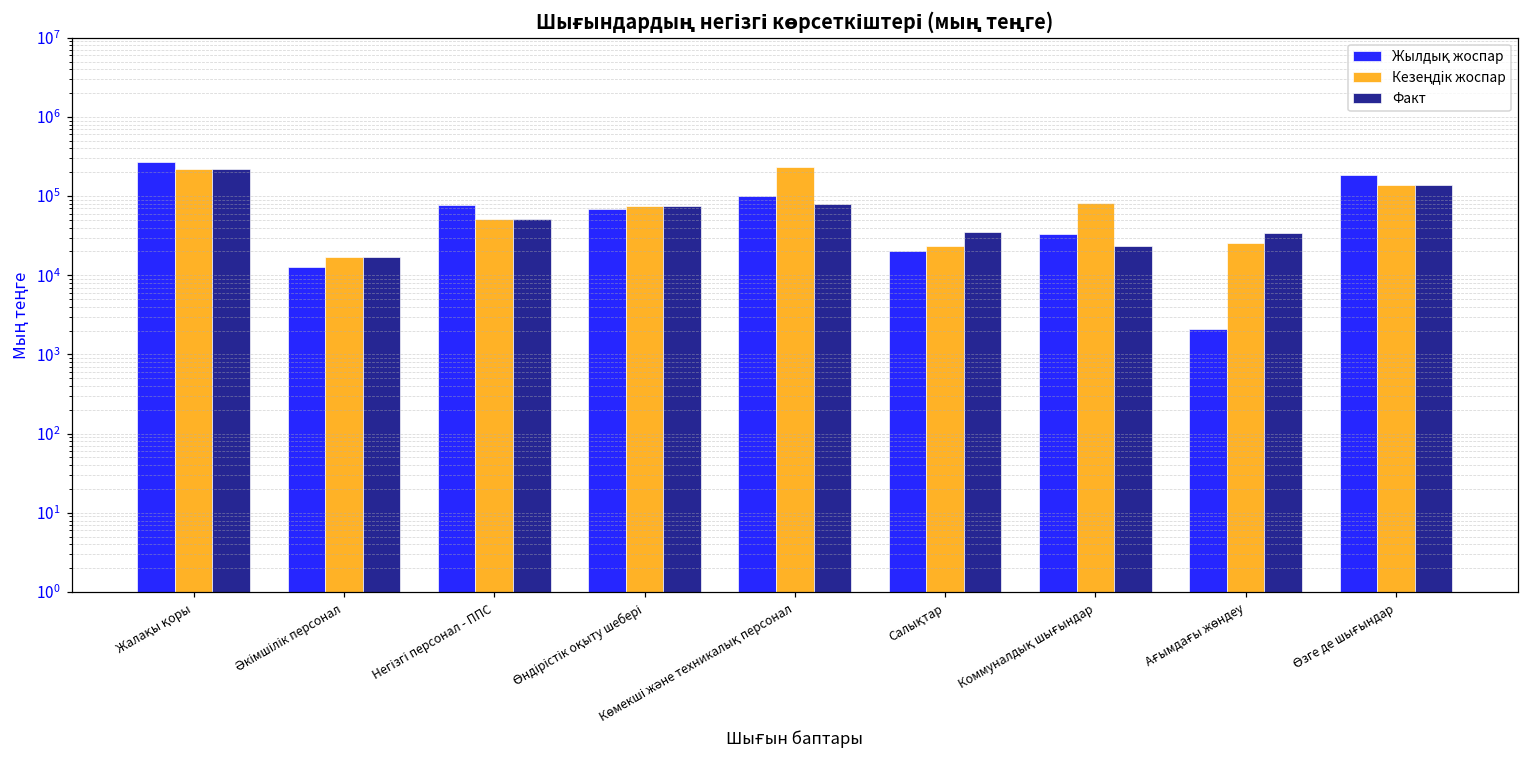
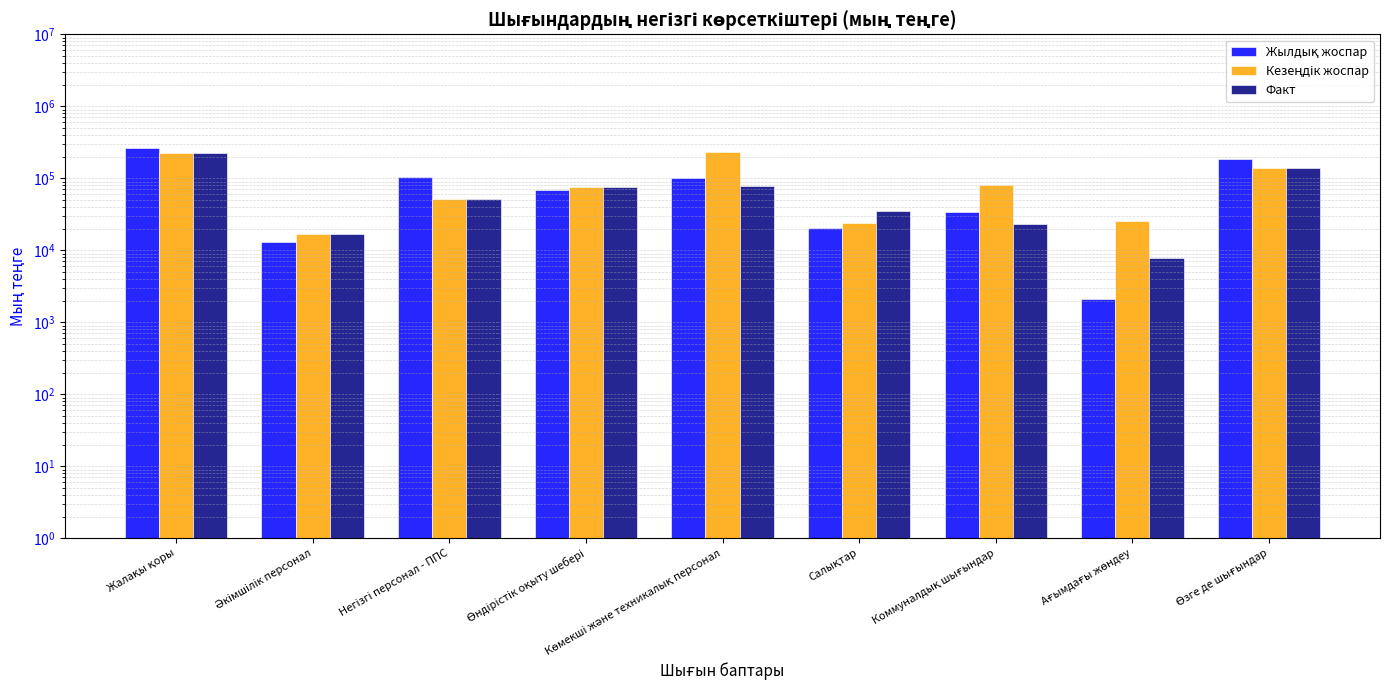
  {
    "Жылдық жоспар": {
      "Жалақы қоры": 270000,
      "Әкімшілік персонал": 13000,
-     "Негізгі персонал - ППС": 80000,
+     "Негізгі персонал - ППС": 110000,
      "Өндірістік оқыту шебері": 70000,
      "Көмекші және техникалық персонал": 100000,
      "Салықтар": 20000,
      "Коммуналдық шығындар": 30000,
      "Ағымдағы жөндеу": 2100,
      "Өзге де шығындар": 180000
    },
    "Кезеңдік жоспар": {
      "Жалақы қоры": 220000,
      "Әкімшілік персонал": 17000,
      "Негізгі персонал - ППС": 50000,
      "Өндірістік оқыту шебері": 70000,
      "Көмекші және техникалық персонал": 230000,
      "Салықтар": 24000,
      "Коммуналдық шығындар": 80000,
      "Ағымдағы жөндеу": 26000,
      "Өзге де шығындар": 140000
    },
    "Факт": {
      "Жалақы қоры": 220000,
      "Әкімшілік персонал": 17000,
      "Негізгі персонал - ППС": 50000,
      "Өндірістік оқыту шебері": 70000,
      "Көмекші және техникалық персонал": 80000,
      "Салықтар": 30000,
      "Коммуналдық шығындар": 23000,
-     "Ағымдағы жөндеу": 30000,
+     "Ағымдағы жөндеу": 8000,
      "Өзге де шығындар": 140000
    }
  }
